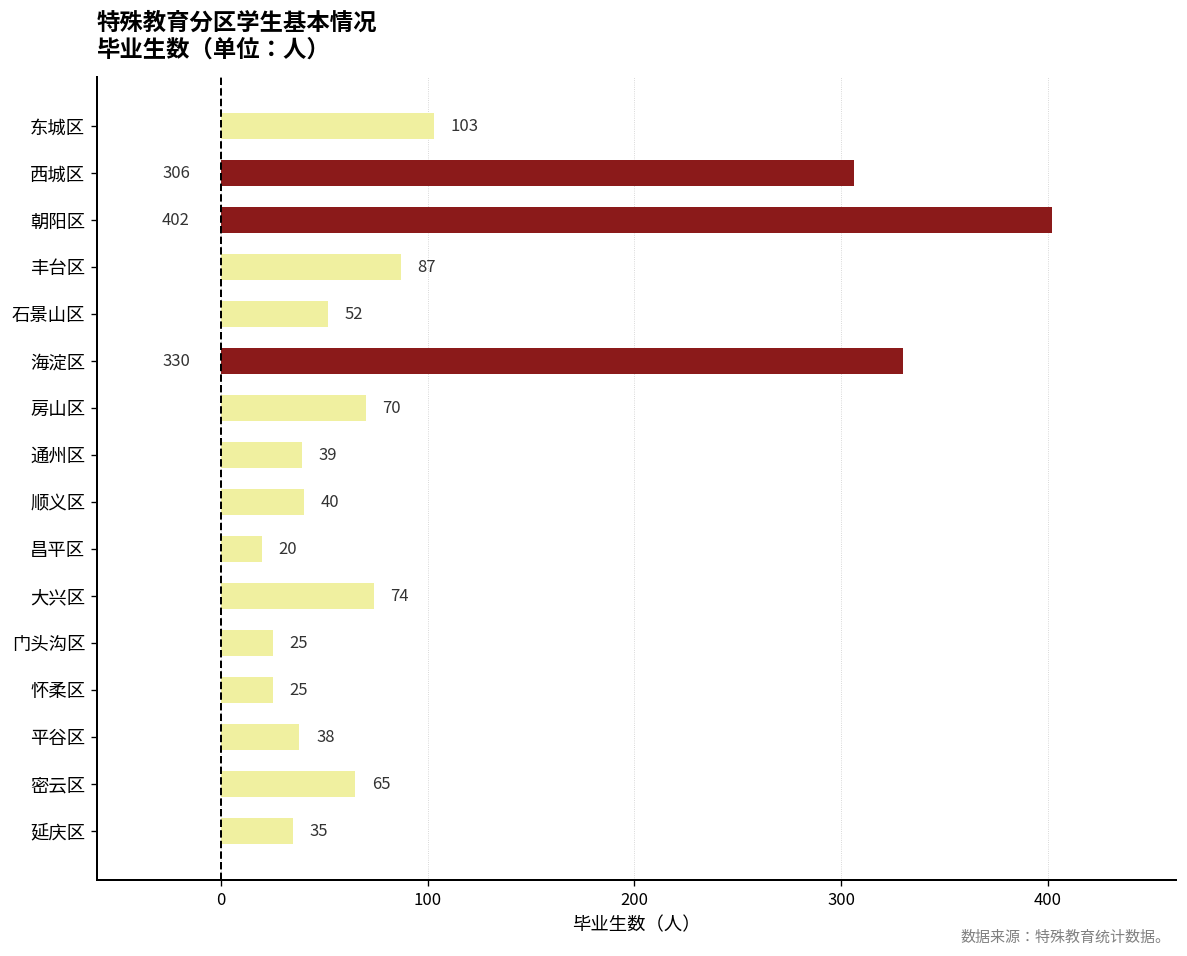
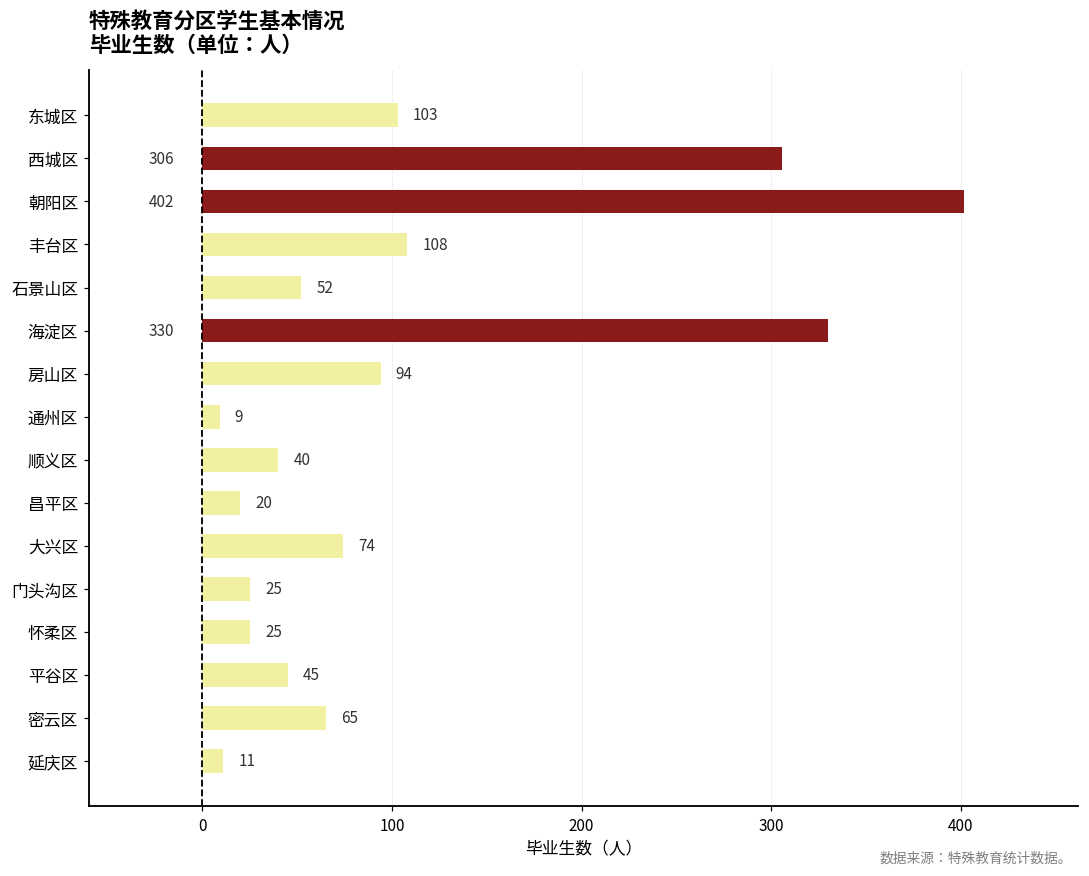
  {
    "东城区": 103,
-   "丰台区": 87,
+   "丰台区": 108,
    "石景山区": 52,
-   "房山区": 70,
-   "通州区": 39,
+   "房山区": 94,
+   "通州区": 9,
    "顺义区": 40,
    "昌平区": 20,
    "大兴区": 74,
    "门头沟区": 25,
    "怀柔区": 25,
-   "平谷区": 38,
+   "平谷区": 45,
    "密云区": 65,
-   "延庆区": 35
+   "延庆区": 11
  }
